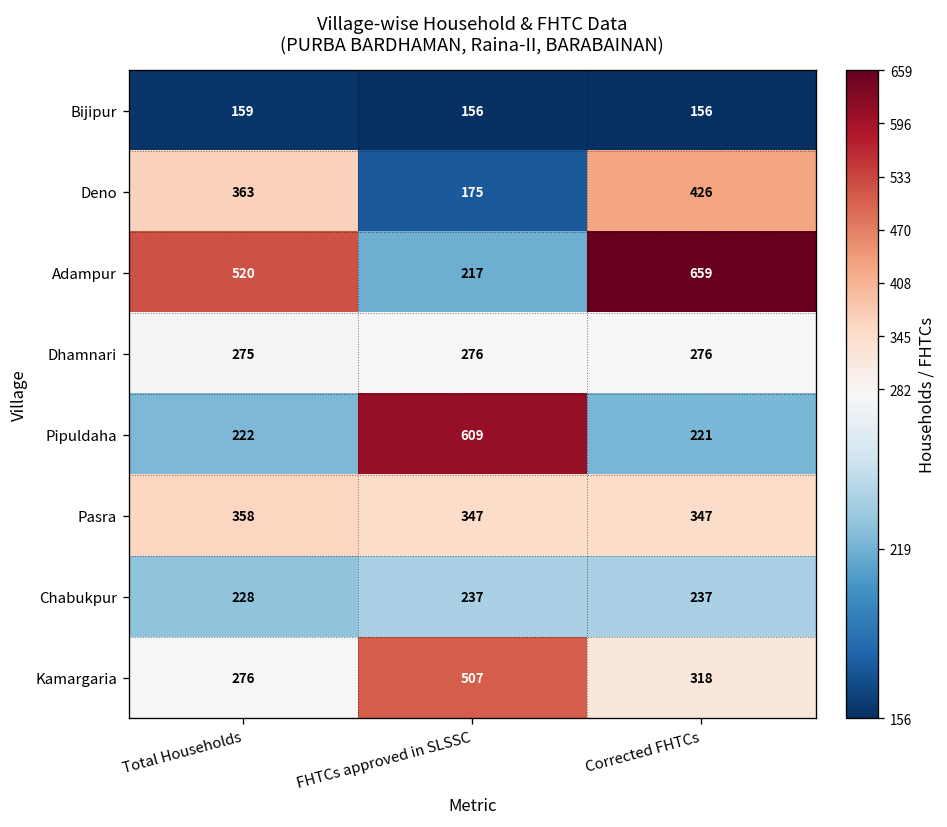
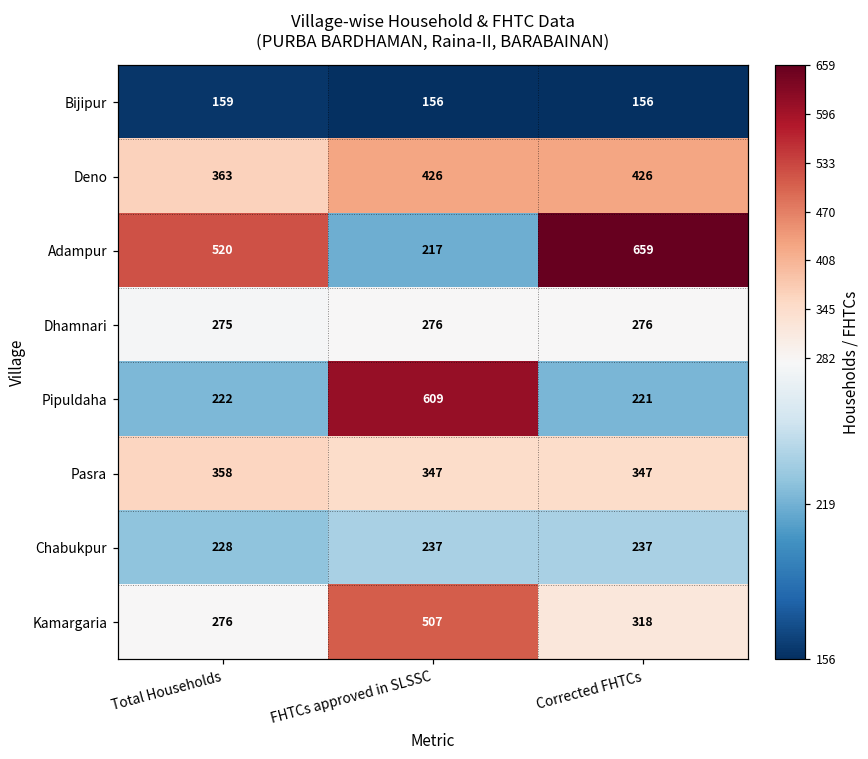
  {
    "Bijipur": {
      "Total Households": 159,
      "FHTCs approved in SLSSC": 156,
      "Corrected FHTCs": 156
    },
    "Deno": {
      "Total Households": 363,
-     "FHTCs approved in SLSSC": 175,
+     "FHTCs approved in SLSSC": 426,
      "Corrected FHTCs": 426
    },
    "Adampur": {
      "Total Households": 520,
      "FHTCs approved in SLSSC": 217,
      "Corrected FHTCs": 659
    },
    "Dhamnari": {
      "Total Households": 275,
      "FHTCs approved in SLSSC": 276,
      "Corrected FHTCs": 276
    },
    "Pipuldaha": {
      "Total Households": 222,
      "FHTCs approved in SLSSC": 609,
      "Corrected FHTCs": 221
    },
    "Pasra": {
      "Total Households": 358,
      "FHTCs approved in SLSSC": 347,
      "Corrected FHTCs": 347
    },
    "Chabukpur": {
      "Total Households": 228,
      "FHTCs approved in SLSSC": 237,
      "Corrected FHTCs": 237
    },
    "Kamargaria": {
      "Total Households": 276,
      "FHTCs approved in SLSSC": 507,
      "Corrected FHTCs": 318
    }
  }
